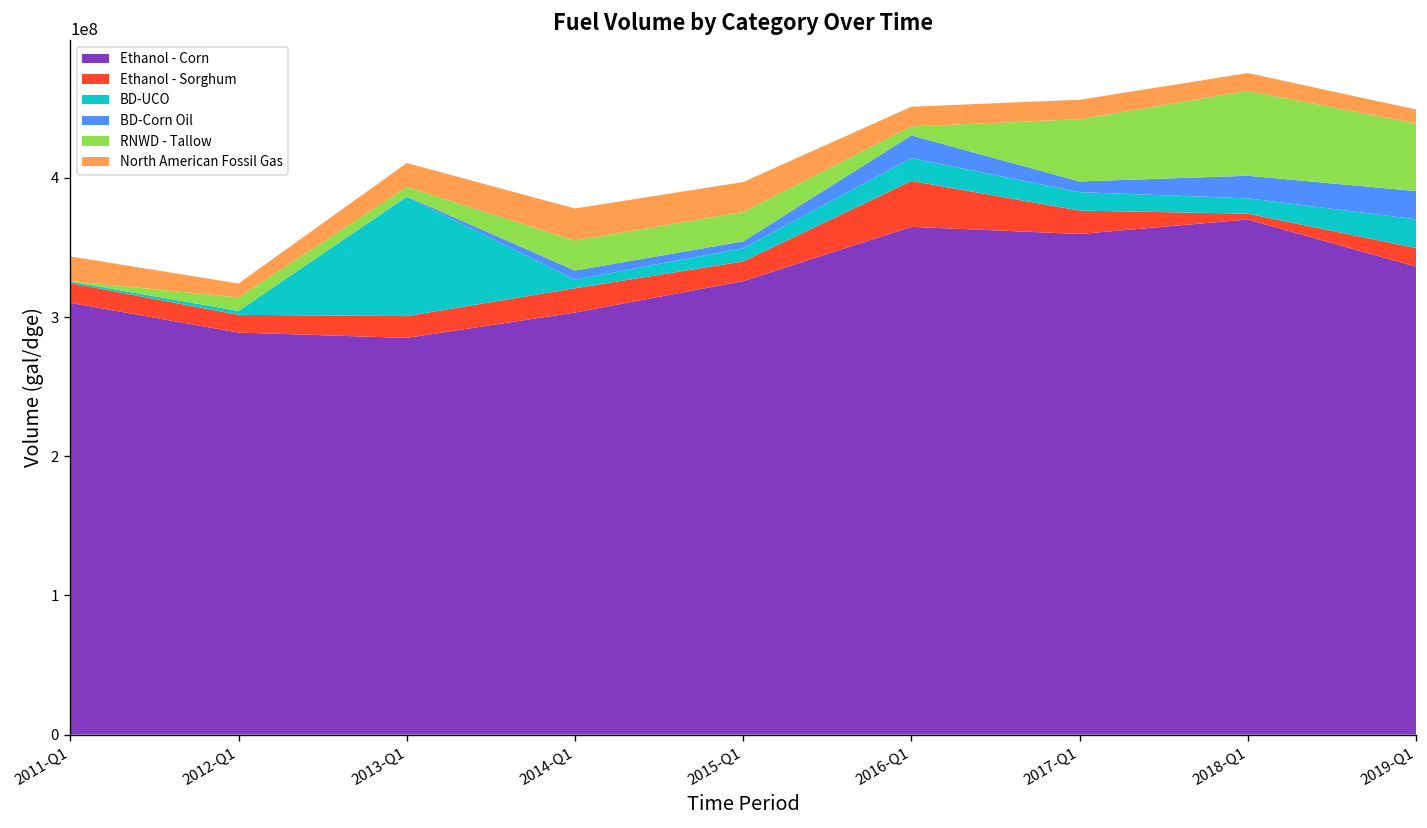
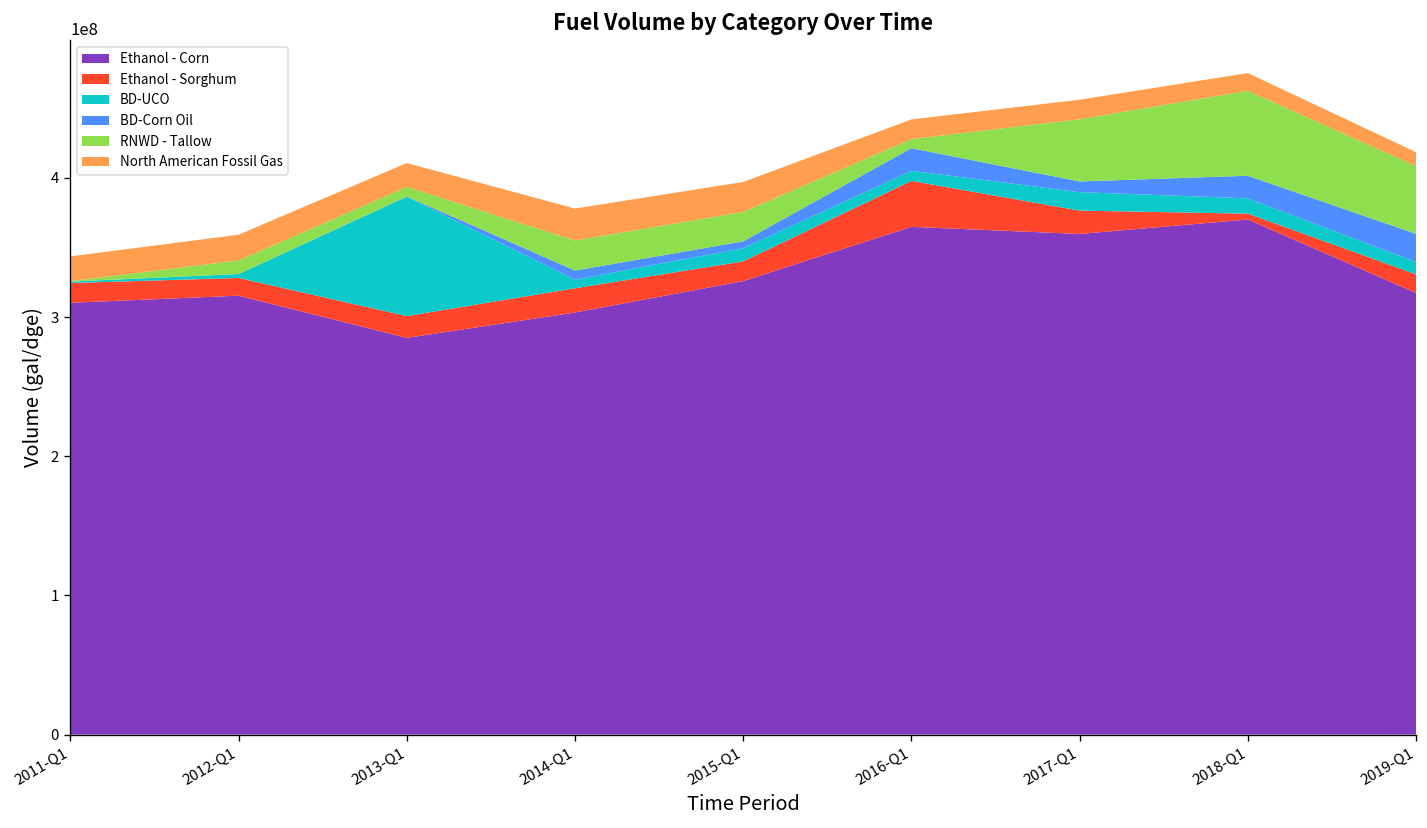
  {
    "Ethanol - Corn": {
      "2011-Q1": 310000000,
-     "2012-Q1": 289000000,
+     "2012-Q1": 315000000,
      "2013-Q1": 285000000,
      "2014-Q1": 303000000,
      "2015-Q1": 326000000,
      "2016-Q1": 365000000,
      "2017-Q1": 360000000,
      "2018-Q1": 370000000,
-     "2019-Q1": 336000000
+     "2019-Q1": 317000000
    },
    "Ethanol - Sorghum": {
      "2012-Q1": 13000000,
      "2013-Q1": 16000000,
      "2014-Q1": 17000000,
      "2015-Q1": 14000000,
      "2016-Q1": 33000000,
      "2017-Q1": 17000000,
      "2018-Q1": 4000000,
      "2019-Q1": 13000000
    },
    "BD-UCO": {
      "2014-Q1": 6000000,
      "2015-Q1": 10000000,
-     "2016-Q1": 16000000,
+     "2016-Q1": 7000000,
      "2017-Q1": 13000000,
      "2018-Q1": 11000000,
-     "2019-Q1": 21000000
+     "2019-Q1": 9000000
    },
    "BD-Corn Oil": {
      "2014-Q1": 7000000,
      "2015-Q1": 5000000,
      "2016-Q1": 16000000,
      "2017-Q1": 8000000,
      "2018-Q1": 16000000,
      "2019-Q1": 20000000
    },
    "RNWD - Tallow": {
      "2012-Q1": 10000000,
      "2013-Q1": 7000000,
      "2014-Q1": 22000000,
      "2015-Q1": 21000000,
      "2016-Q1": 7000000,
      "2017-Q1": 45000000,
      "2018-Q1": 61000000,
      "2019-Q1": 49000000
    },
    "North American Fossil Gas": {
      "2011-Q1": 18000000,
-     "2012-Q1": 10000000,
+     "2012-Q1": 18000000,
      "2013-Q1": 17000000,
      "2014-Q1": 23000000,
      "2015-Q1": 22000000,
      "2016-Q1": 14000000,
      "2017-Q1": 14000000,
      "2018-Q1": 13000000,
      "2019-Q1": 10000000
    }
  }
